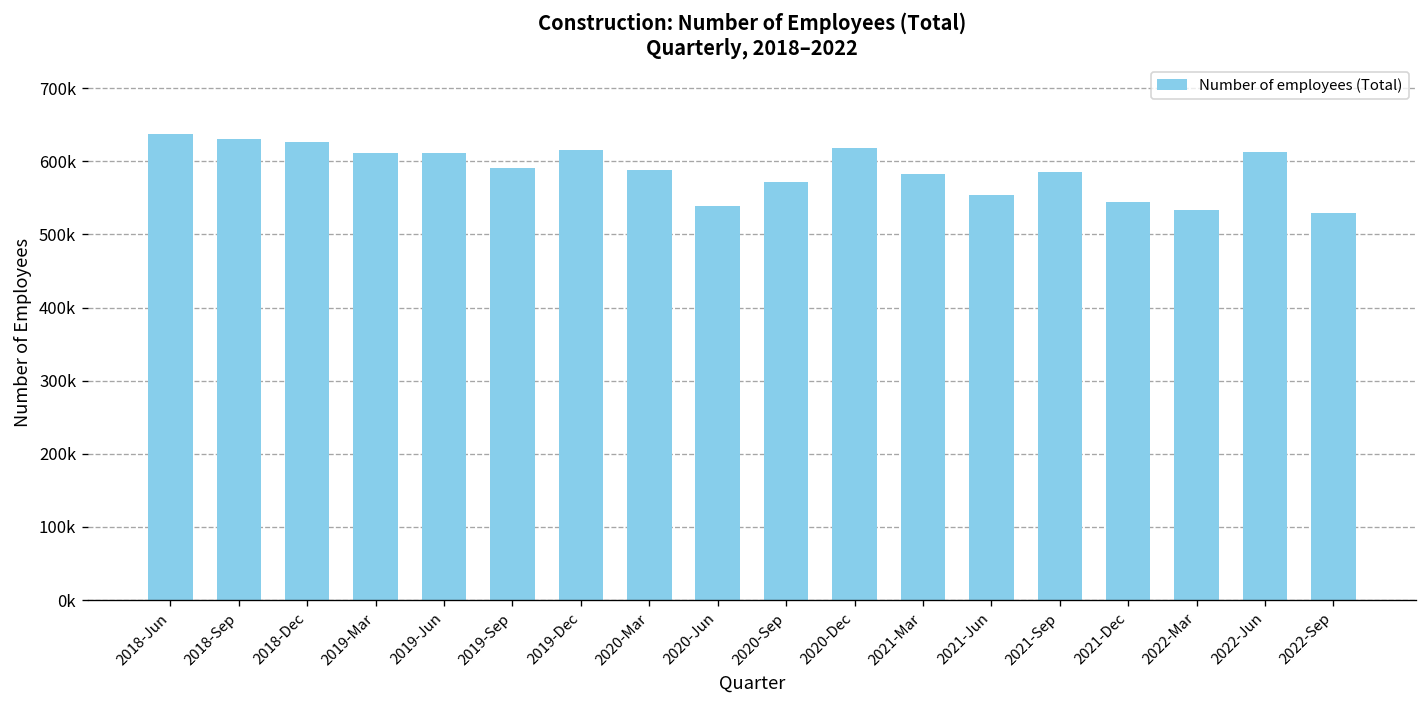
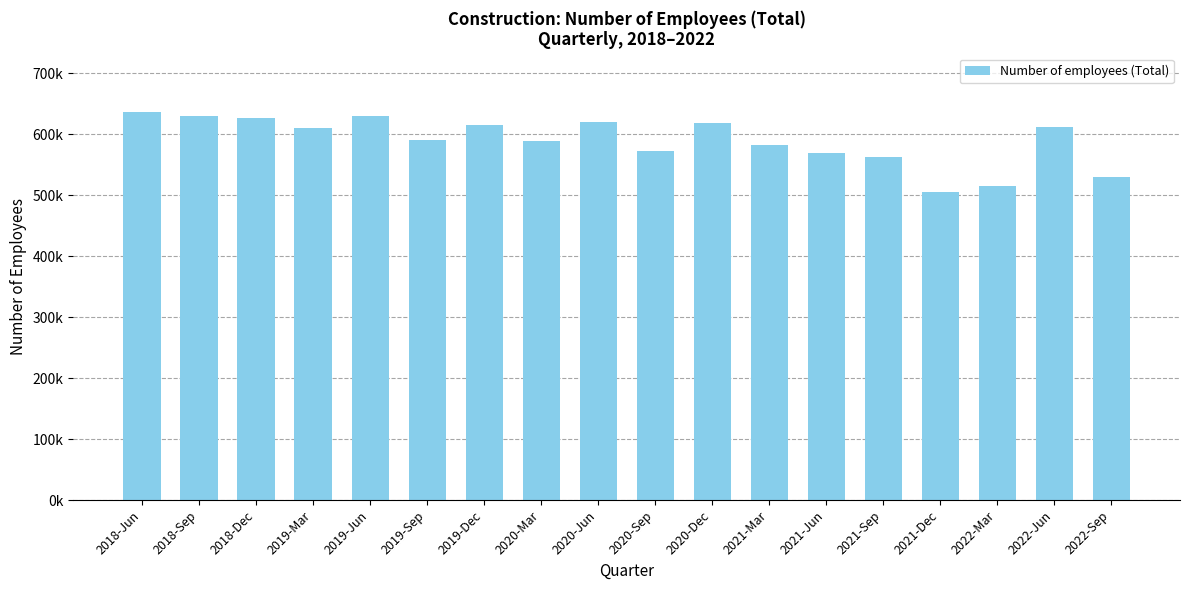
  {
    "2018-Jun": 640000,
    "2018-Sep": 630000,
    "2018-Dec": 630000,
    "2019-Mar": 610000,
-   "2019-Jun": 610000,
+   "2019-Jun": 630000,
    "2019-Sep": 590000,
    "2019-Dec": 620000,
    "2020-Mar": 590000,
-   "2020-Jun": 540000,
+   "2020-Jun": 620000,
    "2020-Sep": 570000,
    "2020-Dec": 620000,
    "2021-Mar": 580000,
-   "2021-Jun": 550000,
-   "2021-Sep": 590000,
-   "2021-Dec": 550000,
-   "2022-Mar": 530000,
+   "2021-Jun": 570000,
+   "2021-Sep": 560000,
+   "2021-Dec": 510000,
+   "2022-Mar": 520000,
    "2022-Jun": 610000,
    "2022-Sep": 530000
  }
